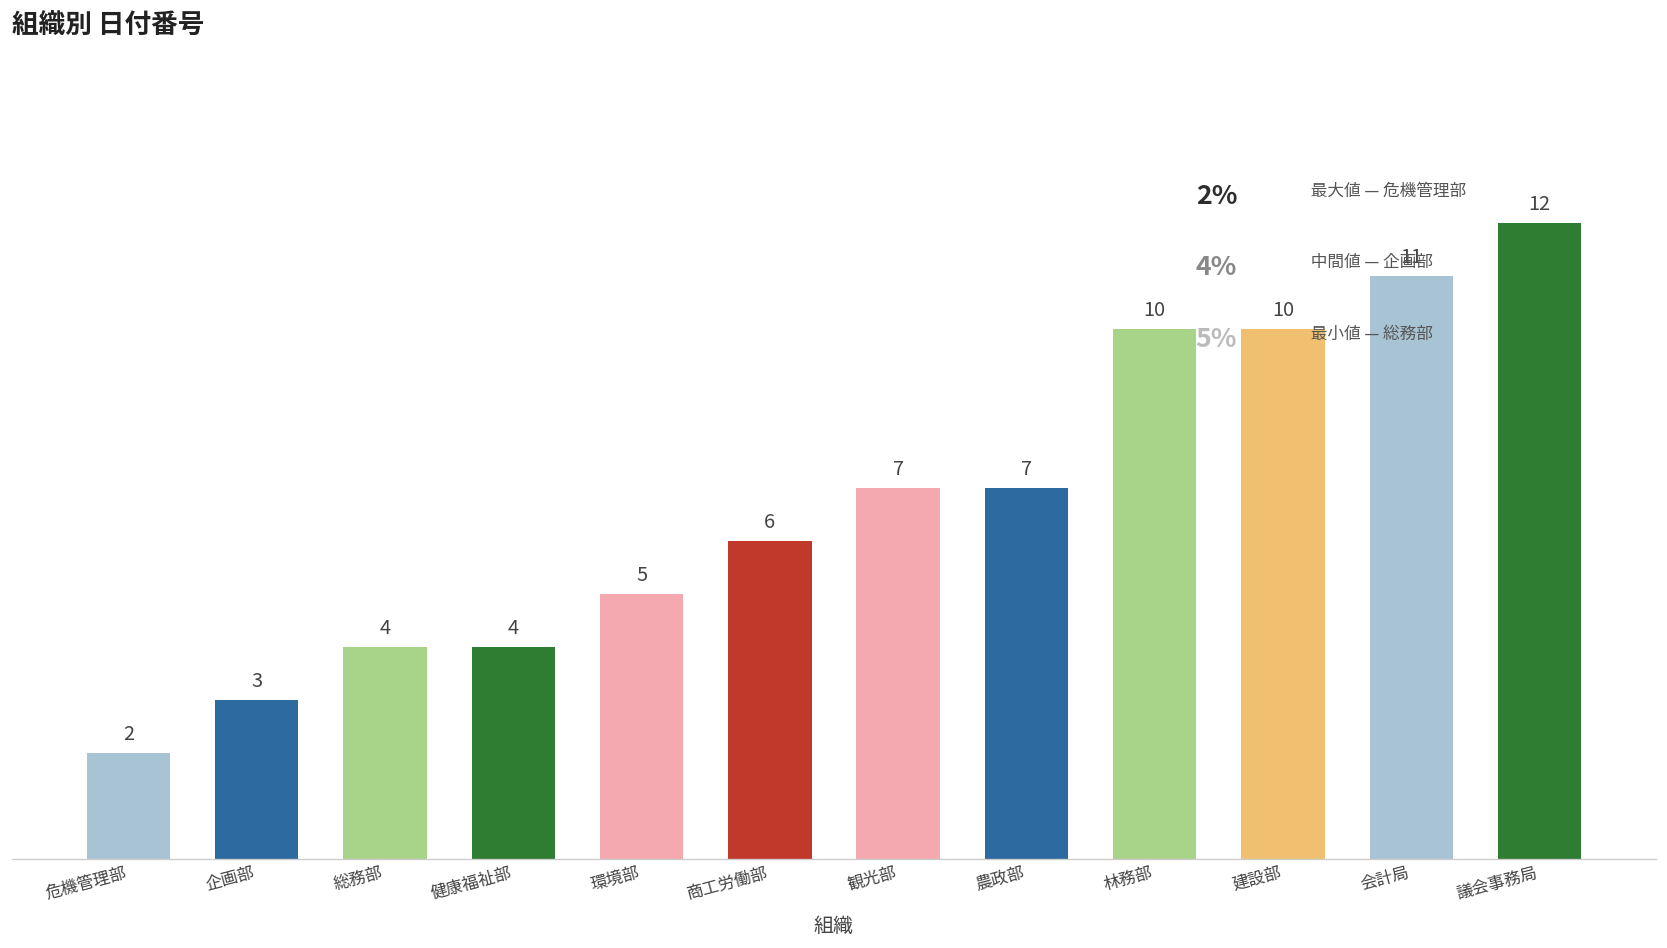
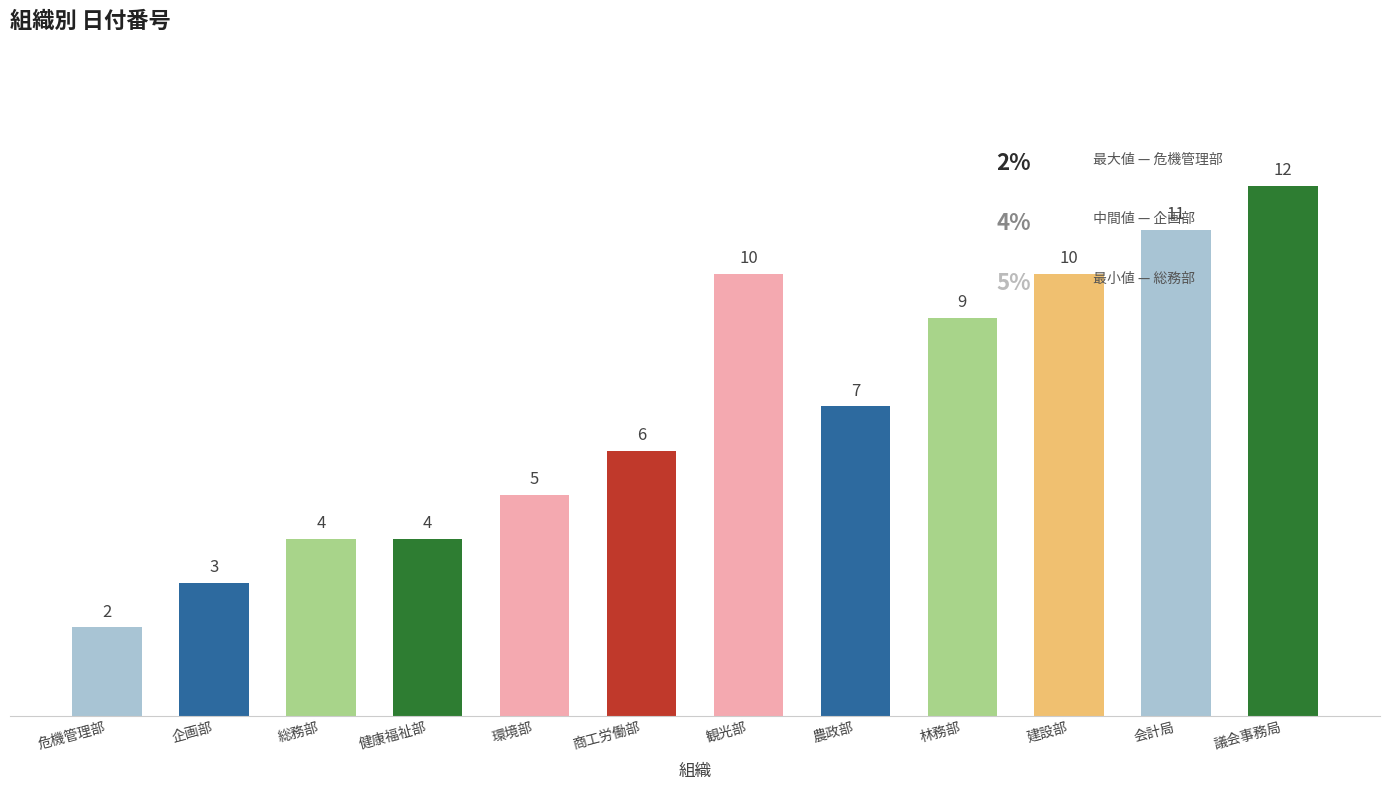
  {
    "危機管理部": 2,
    "企画部": 3,
    "総務部": 4,
    "健康福祉部": 4,
    "環境部": 5,
    "商工労働部": 6,
-   "観光部": 7,
+   "観光部": 10,
    "農政部": 7,
-   "林務部": 10,
+   "林務部": 9,
    "建設部": 10,
    "議会事務局": 12
  }
